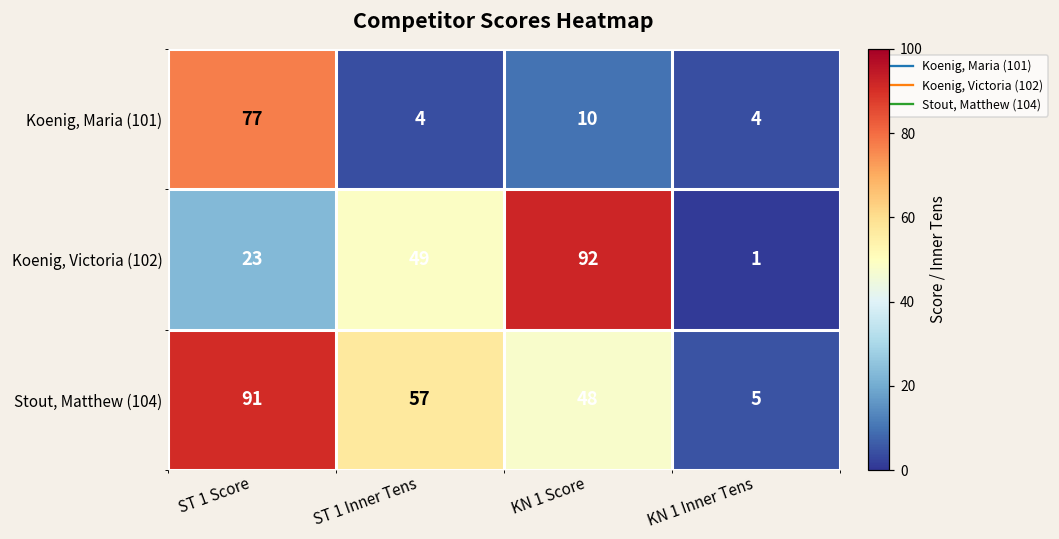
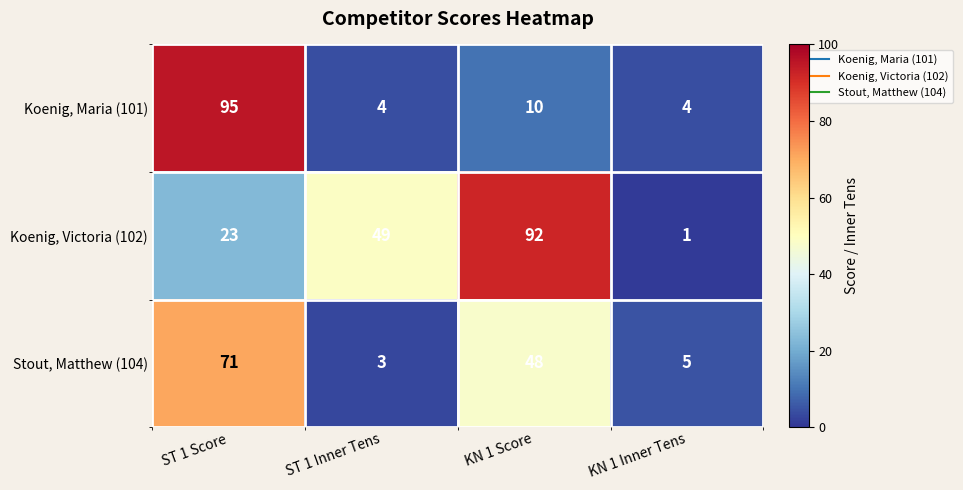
  {
    "Koenig, Maria (101)": {
-     "ST 1 Score": 77,
+     "ST 1 Score": 95,
      "ST 1 Inner Tens": 4,
      "KN 1 Score": 10,
      "KN 1 Inner Tens": 4
    },
    "Koenig, Victoria (102)": {
      "ST 1 Score": 23,
      "ST 1 Inner Tens": 49,
      "KN 1 Score": 92,
      "KN 1 Inner Tens": 1
    },
    "Stout, Matthew (104)": {
-     "ST 1 Score": 91,
-     "ST 1 Inner Tens": 57,
+     "ST 1 Score": 71,
+     "ST 1 Inner Tens": 3,
      "KN 1 Score": 48,
      "KN 1 Inner Tens": 5
    }
  }
